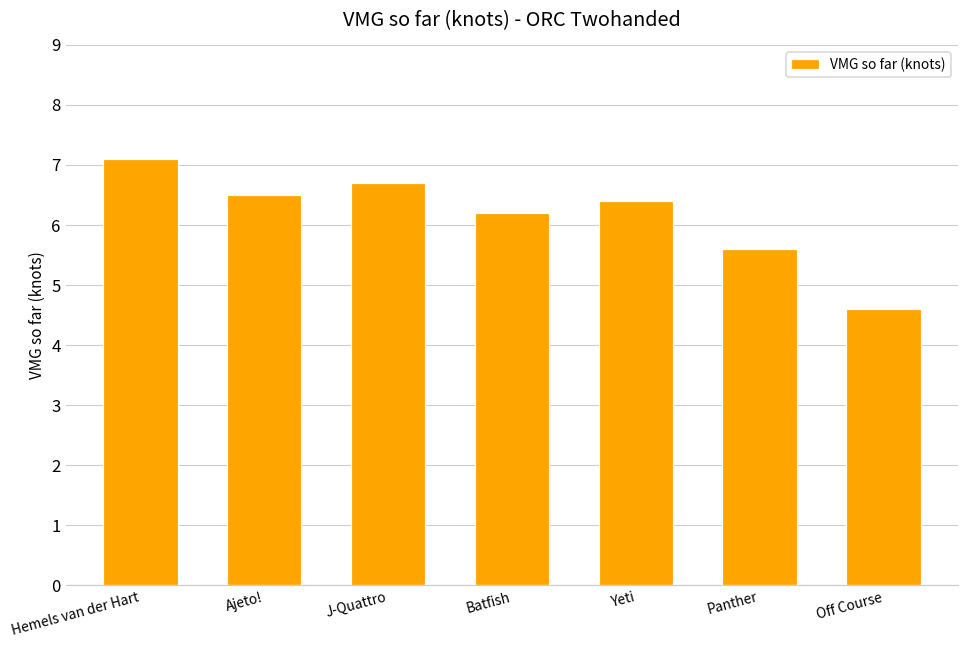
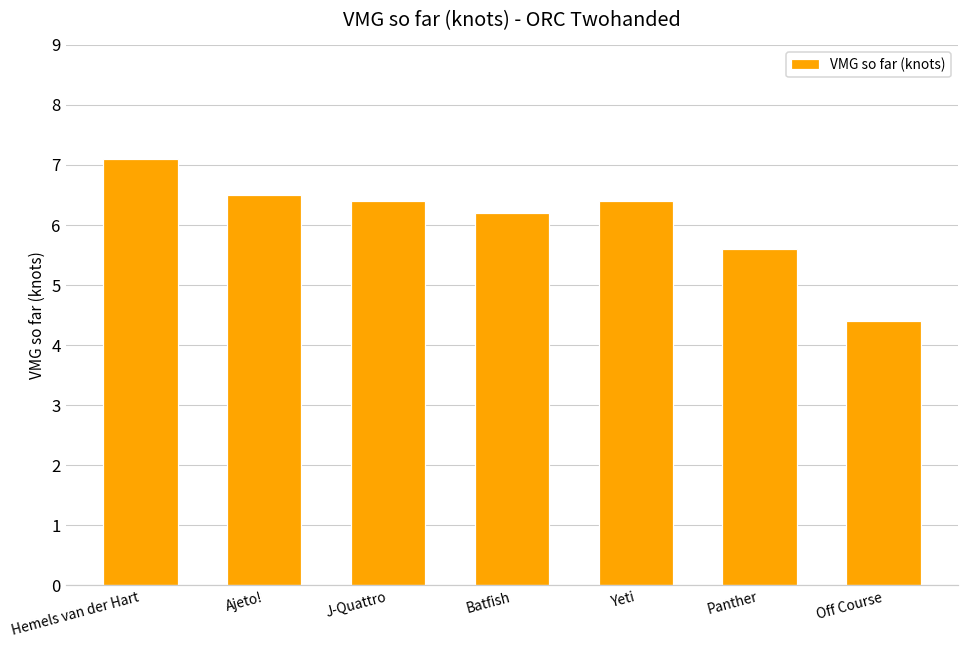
  {
    "Hemels van der Hart": 7.1,
    "Ajeto!": 6.5,
-   "J-Quattro": 6.7,
+   "J-Quattro": 6.4,
    "Batfish": 6.2,
    "Yeti": 6.4,
    "Panther": 5.6,
-   "Off Course": 4.6
+   "Off Course": 4.4
  }
